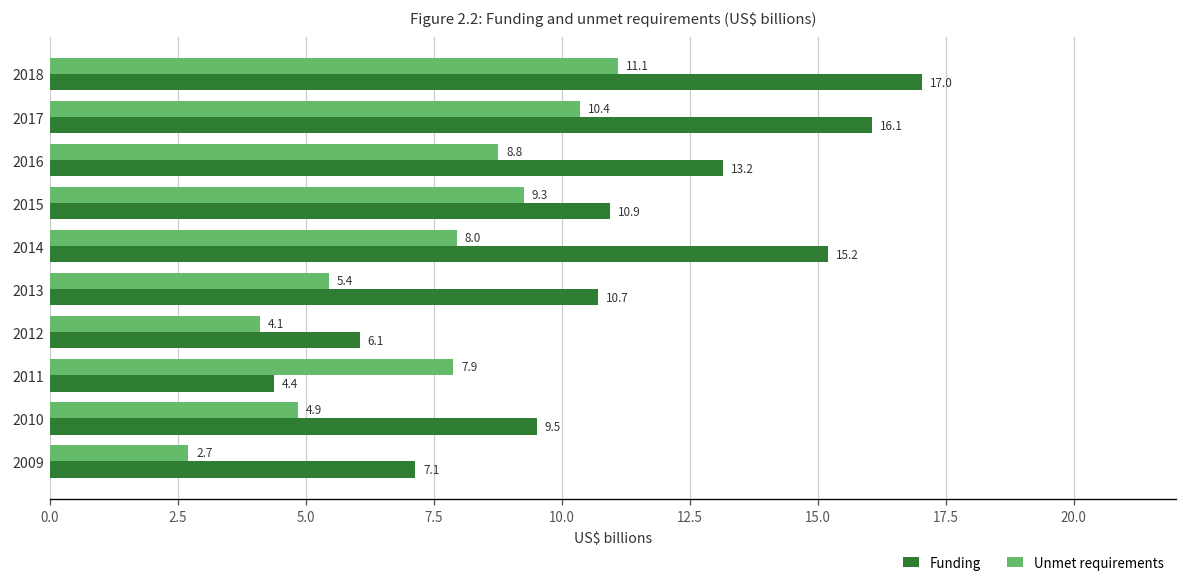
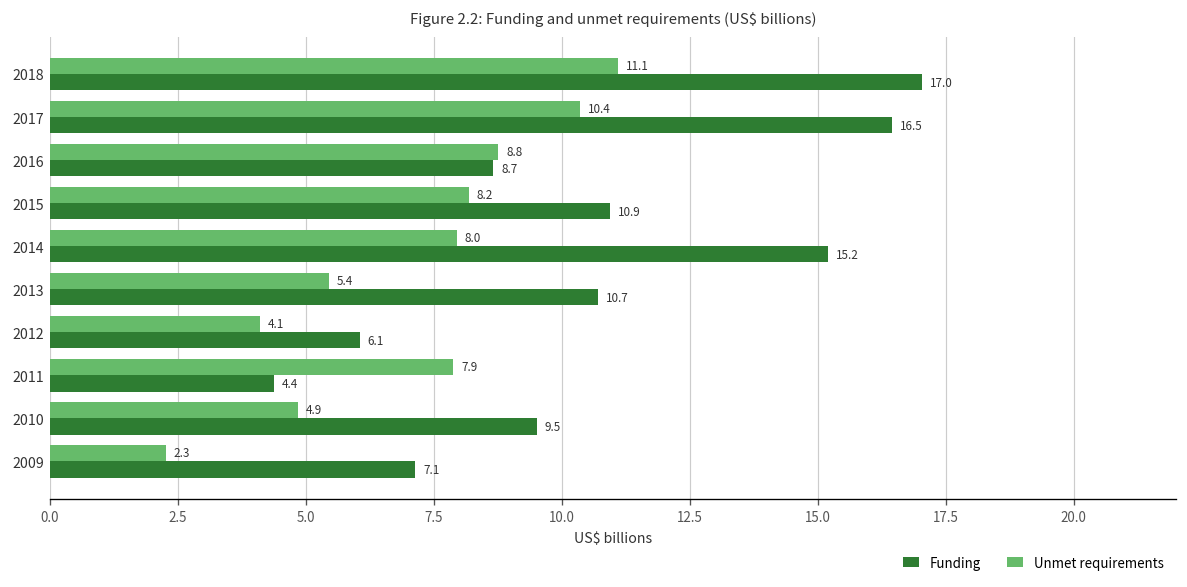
  {
    "Funding": {
      "2018": 17.0,
-     "2017": 16.1,
-     "2016": 13.2,
+     "2017": 16.5,
+     "2016": 8.7,
      "2015": 10.9,
      "2014": 15.2,
      "2013": 10.7,
      "2012": 6.1,
      "2011": 4.4,
      "2010": 9.5,
      "2009": 7.1
    },
    "Unmet requirements": {
      "2018": 11.1,
      "2017": 10.4,
      "2016": 8.8,
-     "2015": 9.3,
+     "2015": 8.2,
      "2014": 8.0,
      "2013": 5.4,
      "2012": 4.1,
      "2011": 7.9,
      "2010": 4.9,
-     "2009": 2.7
+     "2009": 2.3
    }
  }
